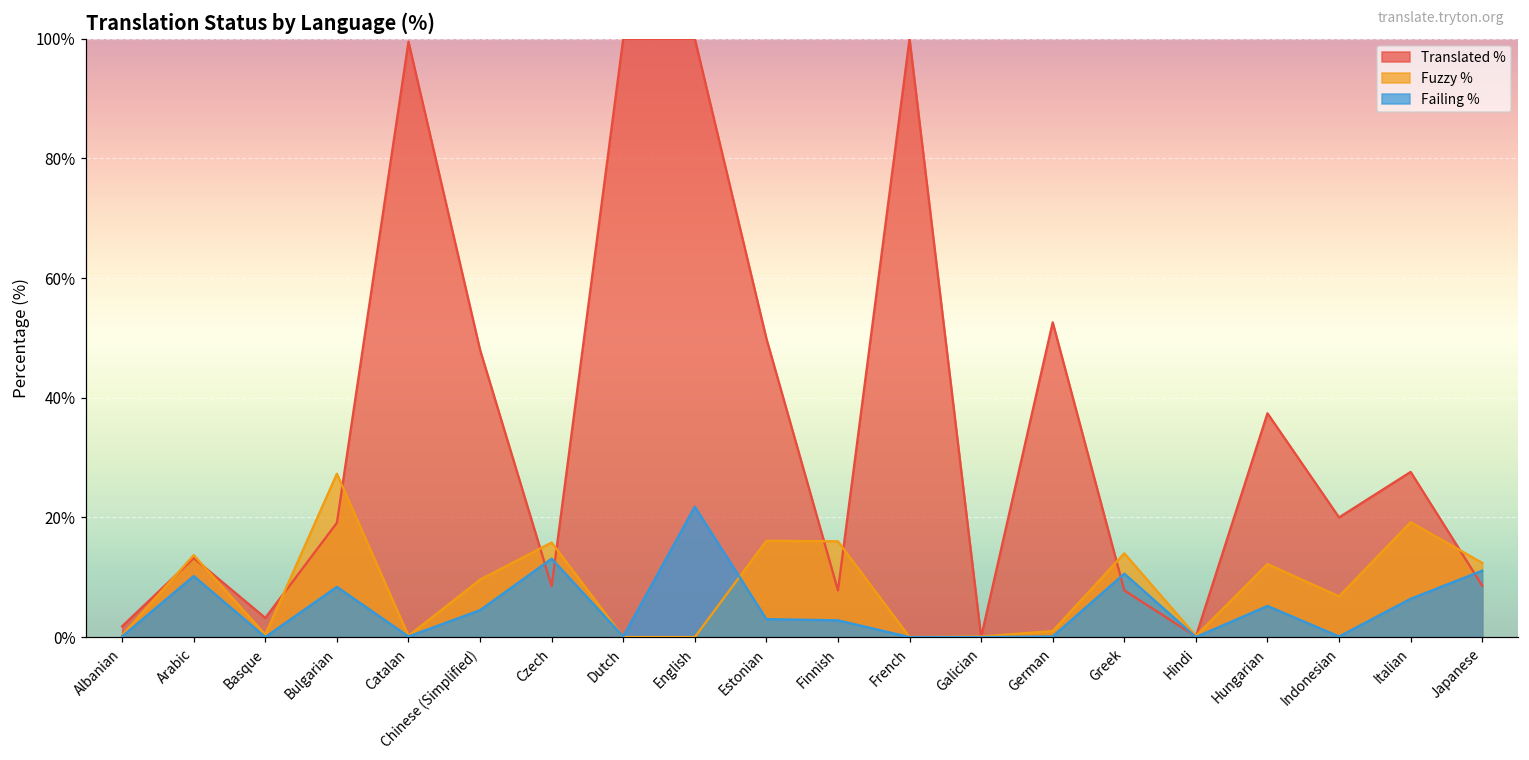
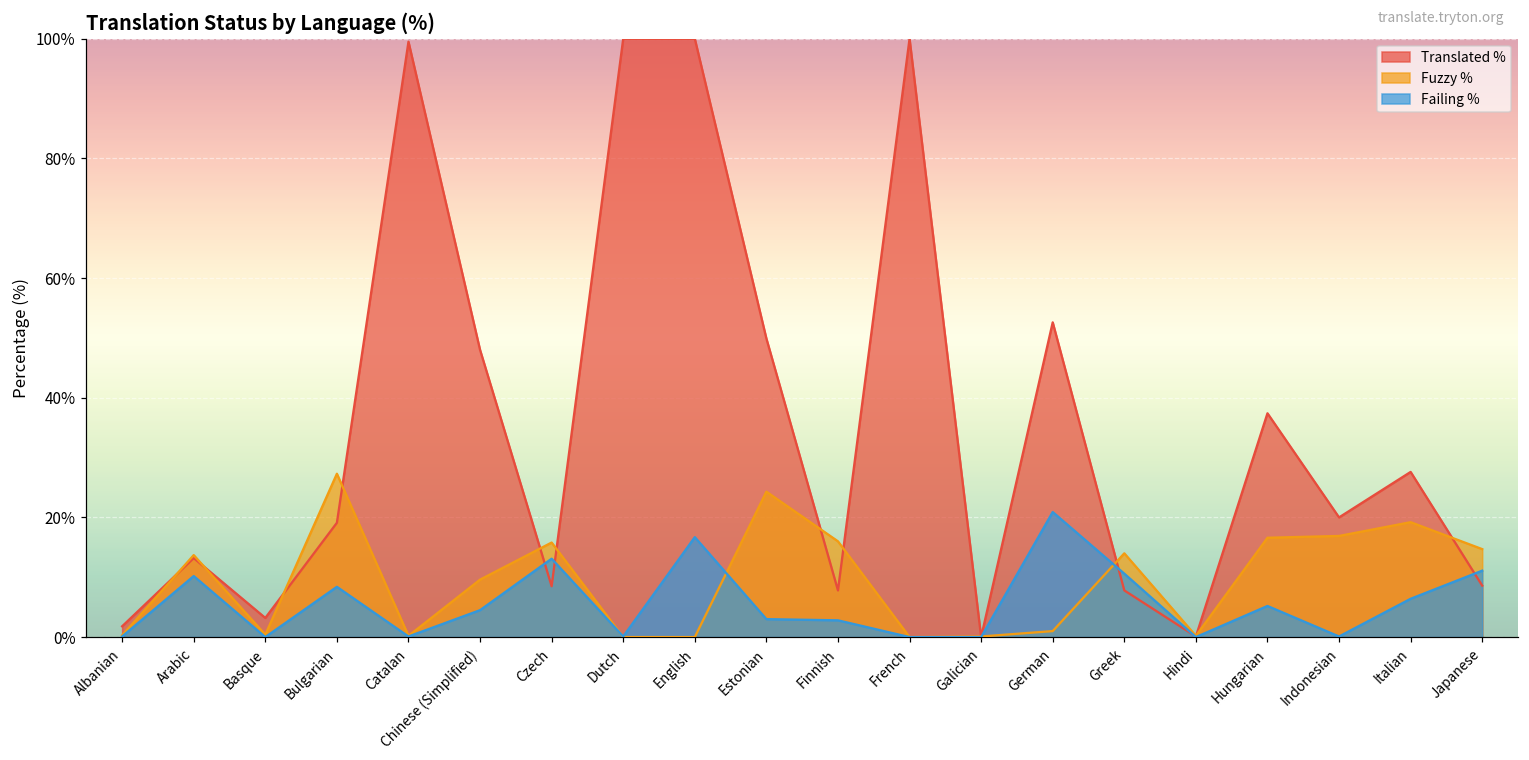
  {
    "Translated %": {
      "Albanian": "2%",
      "Arabic": "13%",
      "Basque": "3%",
      "Bulgarian": "19%",
      "Catalan": "100%",
      "Chinese (Simplified)": "48%",
      "Czech": "9%",
      "Dutch": "100%",
      "English": "100%",
      "Estonian": "50%",
      "Finnish": "8%",
      "French": "100%",
      "German": "53%",
      "Greek": "8%",
      "Hungarian": "37%",
      "Indonesian": "20%",
      "Italian": "28%",
      "Japanese": "9%"
    },
    "Fuzzy %": {
      "Arabic": "14%",
      "Bulgarian": "27%",
      "Chinese (Simplified)": "10%",
      "Czech": "16%",
      "English": "0%",
-     "Estonian": "16%",
+     "Estonian": "24%",
      "Finnish": "16%",
      "German": "1%",
      "Greek": "14%",
-     "Hungarian": "12%",
-     "Indonesian": "7%",
+     "Hungarian": "17%",
+     "Indonesian": "17%",
      "Italian": "19%",
-     "Japanese": "12%"
+     "Japanese": "15%"
    },
    "Failing %": {
      "Arabic": "10%",
      "Bulgarian": "8%",
      "Chinese (Simplified)": "5%",
      "Czech": "13%",
-     "English": "22%",
+     "English": "17%",
      "Estonian": "3%",
      "Finnish": "3%",
-     "German": "0%",
+     "German": "21%",
      "Greek": "11%",
      "Hungarian": "5%",
      "Indonesian": "0%",
      "Italian": "6%",
      "Japanese": "11%"
    }
  }
